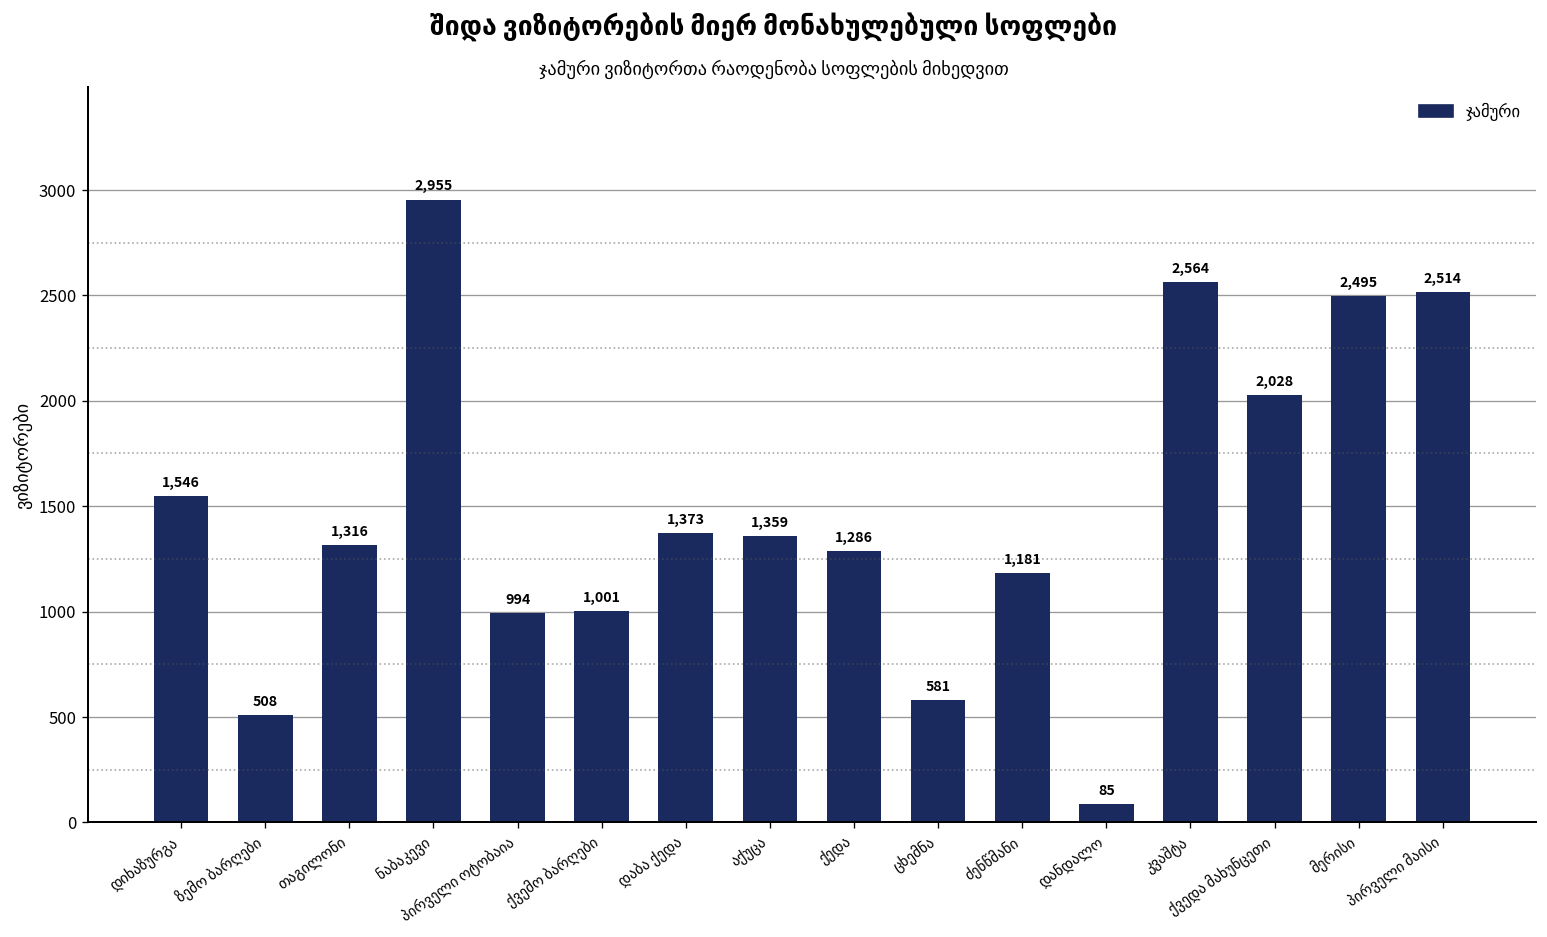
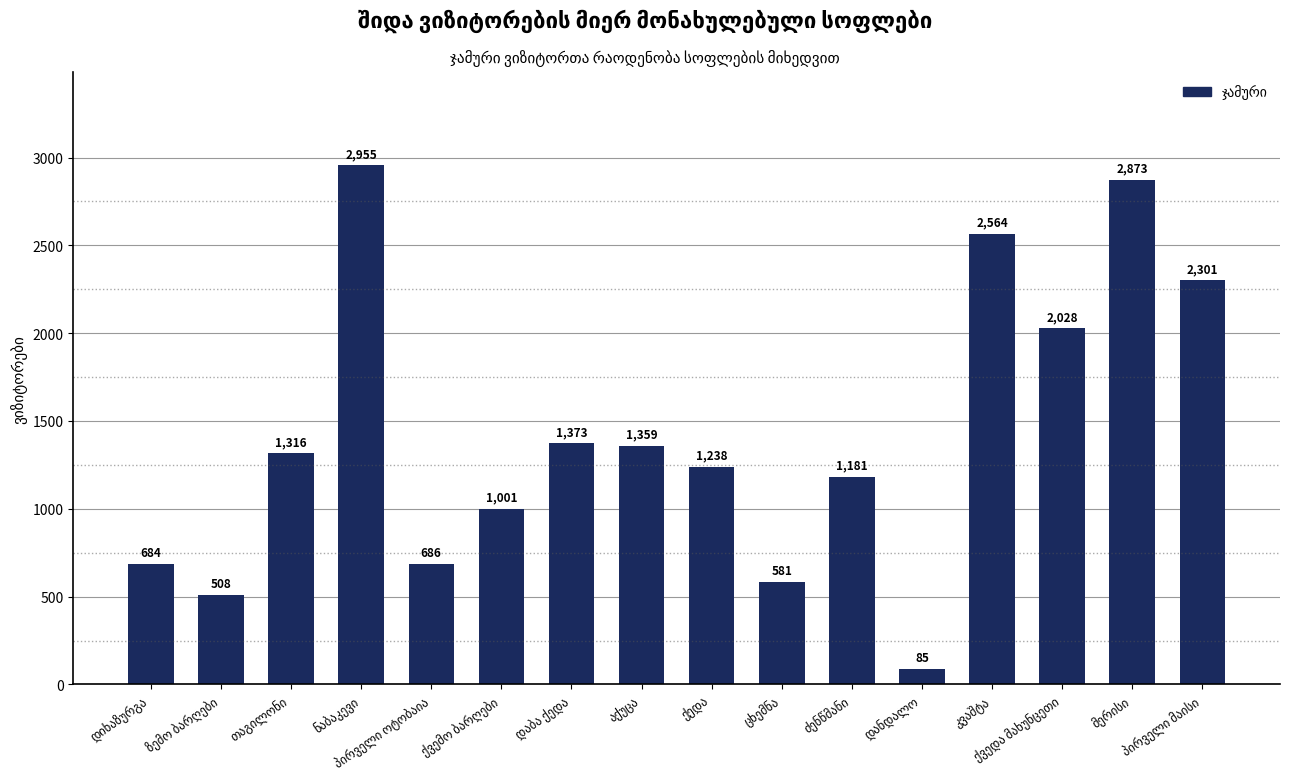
  {
-   "დიხაზურგა": "1,546",
+   "დიხაზურგა": "684",
    "ზემო ბარღები": "508",
    "თაგილონი": "1,316",
    "ნაბაკევი": "2,955",
-   "პირველი ოტობაია": "994",
+   "პირველი ოტობაია": "686",
    "ქვემო ბარღები": "1,001",
    "დაბა ქედა": "1,373",
    "აქუცა": "1,359",
-   "ქედა": "1,286",
+   "ქედა": "1,238",
    "ცხემნა": "581",
    "ძენწმანი": "1,181",
    "დანდალო": "85",
    "კვაშტა": "2,564",
    "ქვედა მახუნცეთი": "2,028",
-   "მერისი": "2,495",
-   "პირველი მაისი": "2,514"
+   "მერისი": "2,873",
+   "პირველი მაისი": "2,301"
  }
